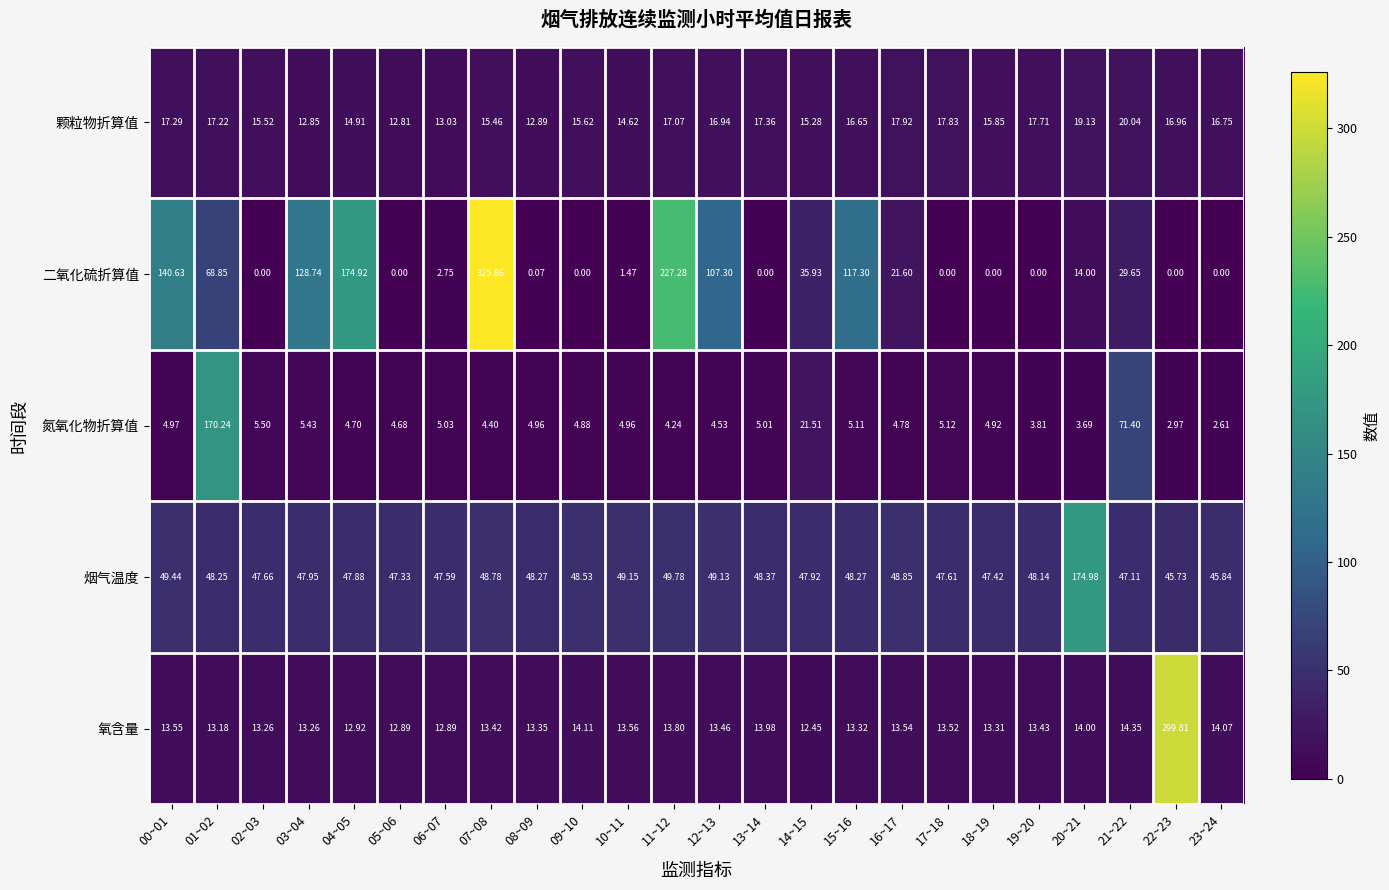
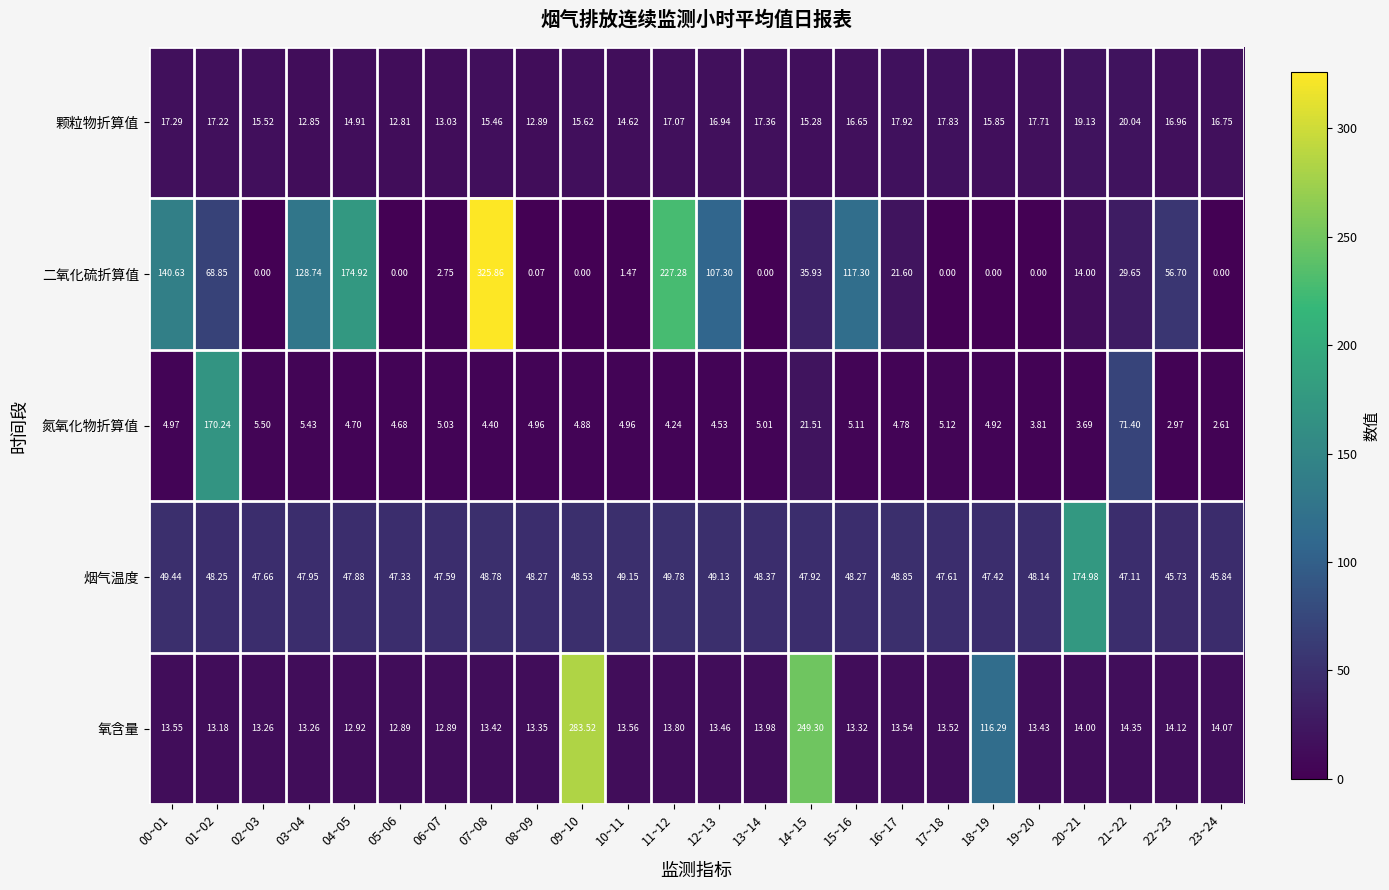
  {
    "颗粒物折算值": {
      "00~01": 17.29,
      "01~02": 17.22,
      "02~03": 15.52,
      "03~04": 12.85,
      "04~05": 14.91,
      "05~06": 12.81,
      "06~07": 13.03,
      "07~08": 15.46,
      "08~09": 12.89,
      "09~10": 15.62,
      "10~11": 14.62,
      "11~12": 17.07,
      "12~13": 16.94,
      "13~14": 17.36,
      "14~15": 15.28,
      "15~16": 16.65,
      "16~17": 17.92,
      "17~18": 17.83,
      "18~19": 15.85,
      "19~20": 17.71,
      "20~21": 19.13,
      "21~22": 20.04,
      "22~23": 16.96,
      "23~24": 16.75
    },
    "二氧化硫折算值": {
      "00~01": 140.63,
      "01~02": 68.85,
      "02~03": 0.00,
      "03~04": 128.74,
      "04~05": 174.92,
      "05~06": 0.00,
      "06~07": 2.75,
      "07~08": 325.86,
      "08~09": 0.07,
      "09~10": 0.00,
      "10~11": 1.47,
      "11~12": 227.28,
      "12~13": 107.30,
      "13~14": 0.00,
      "14~15": 35.93,
      "15~16": 117.30,
      "16~17": 21.60,
      "17~18": 0.00,
      "18~19": 0.00,
      "19~20": 0.00,
      "20~21": 14.00,
      "21~22": 29.65,
-     "22~23": 0.00,
+     "22~23": 56.70,
      "23~24": 0.00
    },
    "氮氧化物折算值": {
      "00~01": 4.97,
      "01~02": 170.24,
      "02~03": 5.50,
      "03~04": 5.43,
      "04~05": 4.70,
      "05~06": 4.68,
      "06~07": 5.03,
      "07~08": 4.40,
      "08~09": 4.96,
      "09~10": 4.88,
      "10~11": 4.96,
      "11~12": 4.24,
      "12~13": 4.53,
      "13~14": 5.01,
      "14~15": 21.51,
      "15~16": 5.11,
      "16~17": 4.78,
      "17~18": 5.12,
      "18~19": 4.92,
      "19~20": 3.81,
      "20~21": 3.69,
      "21~22": 71.40,
      "22~23": 2.97,
      "23~24": 2.61
    },
    "烟气温度": {
      "00~01": 49.44,
      "01~02": 48.25,
      "02~03": 47.66,
      "03~04": 47.95,
      "04~05": 47.88,
      "05~06": 47.33,
      "06~07": 47.59,
      "07~08": 48.78,
      "08~09": 48.27,
      "09~10": 48.53,
      "10~11": 49.15,
      "11~12": 49.78,
      "12~13": 49.13,
      "13~14": 48.37,
      "14~15": 47.92,
      "15~16": 48.27,
      "16~17": 48.85,
      "17~18": 47.61,
      "18~19": 47.42,
      "19~20": 48.14,
      "20~21": 174.98,
      "21~22": 47.11,
      "22~23": 45.73,
      "23~24": 45.84
    },
    "氧含量": {
      "00~01": 13.55,
      "01~02": 13.18,
      "02~03": 13.26,
      "03~04": 13.26,
      "04~05": 12.92,
      "05~06": 12.89,
      "06~07": 12.89,
      "07~08": 13.42,
      "08~09": 13.35,
-     "09~10": 14.11,
+     "09~10": 283.52,
      "10~11": 13.56,
      "11~12": 13.80,
      "12~13": 13.46,
      "13~14": 13.98,
-     "14~15": 12.45,
+     "14~15": 249.30,
      "15~16": 13.32,
      "16~17": 13.54,
      "17~18": 13.52,
-     "18~19": 13.31,
+     "18~19": 116.29,
      "19~20": 13.43,
      "20~21": 14.00,
      "21~22": 14.35,
-     "22~23": 299.81,
+     "22~23": 14.12,
      "23~24": 14.07
    }
  }
